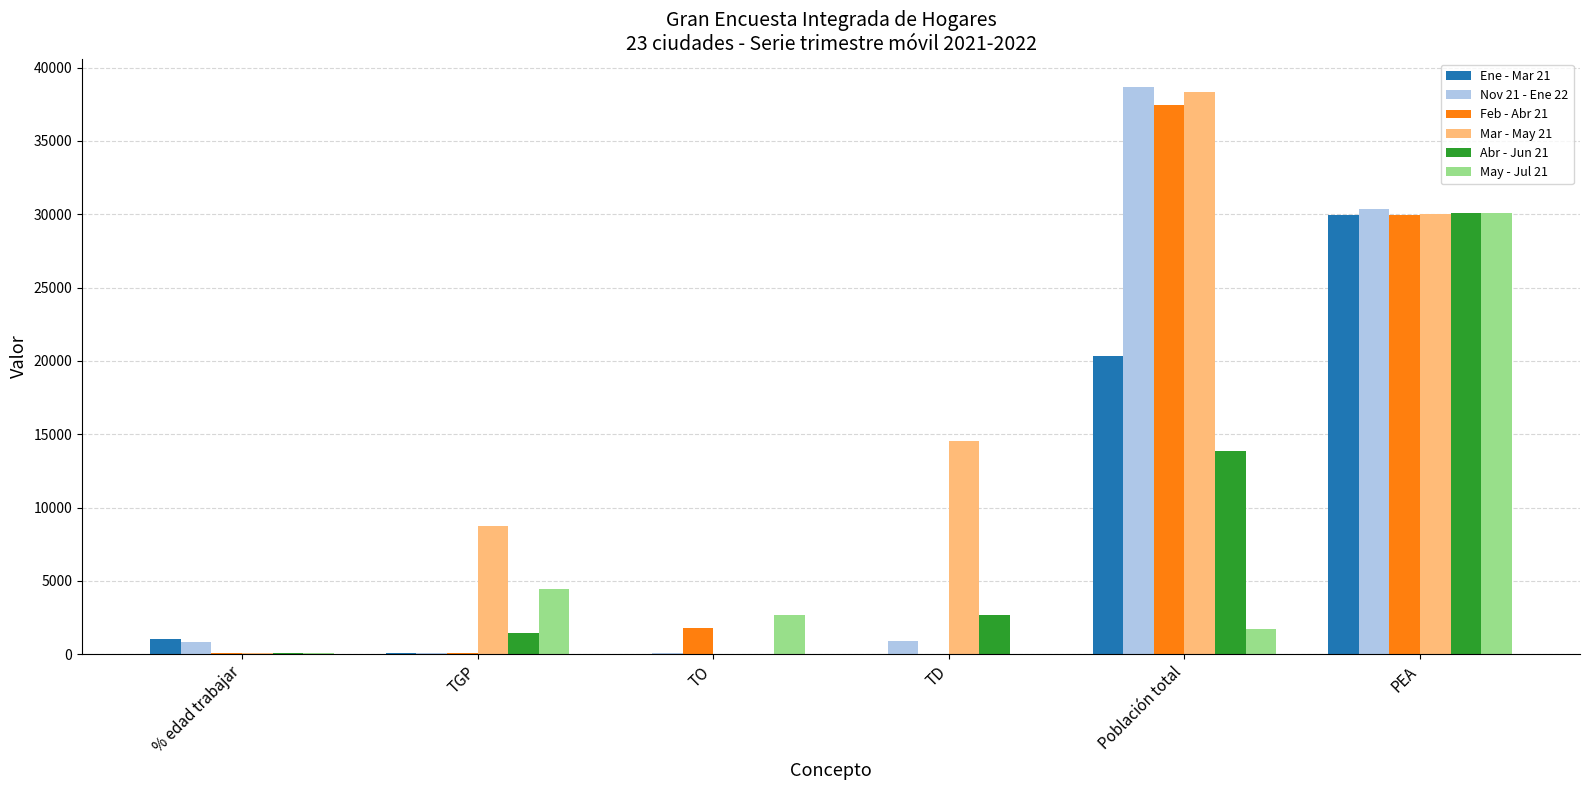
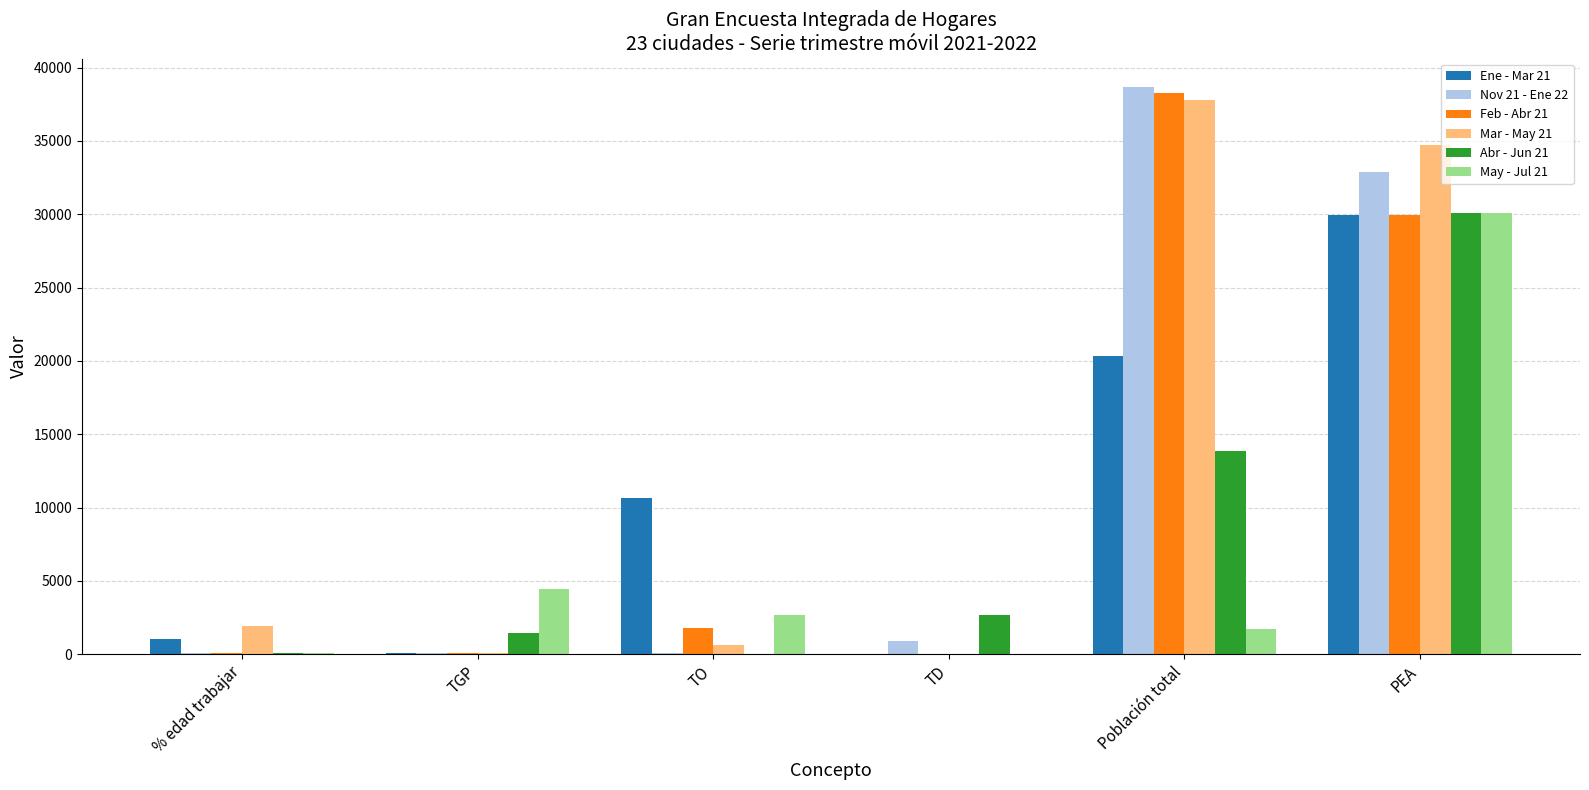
  {
    "Ene - Mar 21": {
      "% edad trabajar": 1100,
-     "TO": 100,
+     "TO": 10700,
      "Población total": 20300,
      "PEA": 29900
    },
    "Nov 21 - Ene 22": {
-     "% edad trabajar": 800,
+     "% edad trabajar": 100,
      "TD": 900,
      "Población total": 38700,
-     "PEA": 30400
+     "PEA": 32900
    },
    "Feb - Abr 21": {
      "TO": 1800,
-     "Población total": 37500,
+     "Población total": 38300,
      "PEA": 30000
    },
    "Mar - May 21": {
-     "% edad trabajar": 100,
-     "TGP": 8800,
-     "TO": 100,
-     "TD": 14500,
-     "Población total": 38300,
-     "PEA": 30000
+     "% edad trabajar": 1900,
+     "TGP": 100,
+     "TO": 700,
+     "TD": 0,
+     "Población total": 37800,
+     "PEA": 34700
    },
    "Abr - Jun 21": {
      "TGP": 1500,
      "TD": 2700,
      "Población total": 13800,
      "PEA": 30100
    },
    "May - Jul 21": {
      "TGP": 4400,
      "TO": 2700,
      "Población total": 1700,
      "PEA": 30100
    }
  }
